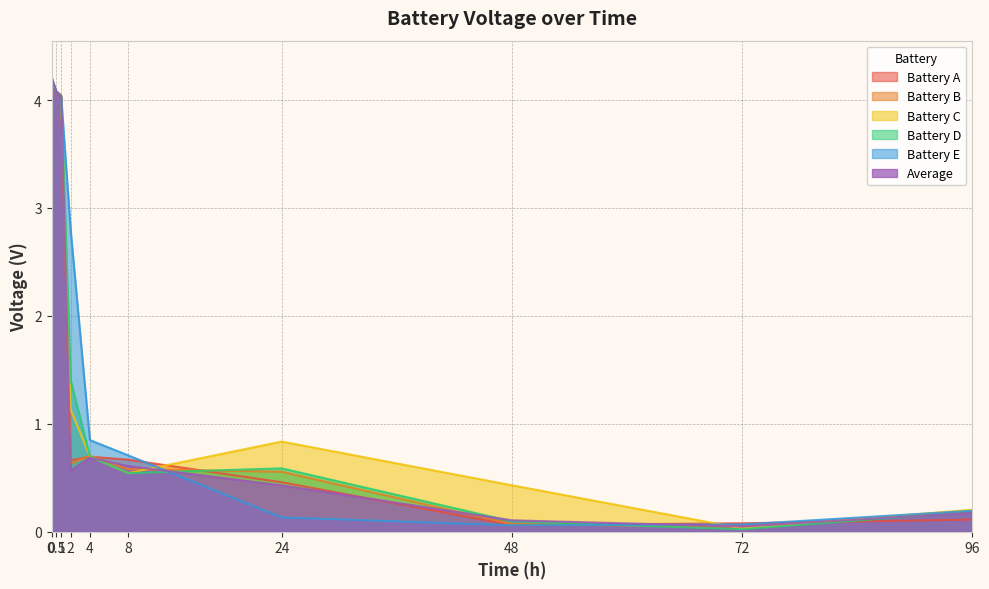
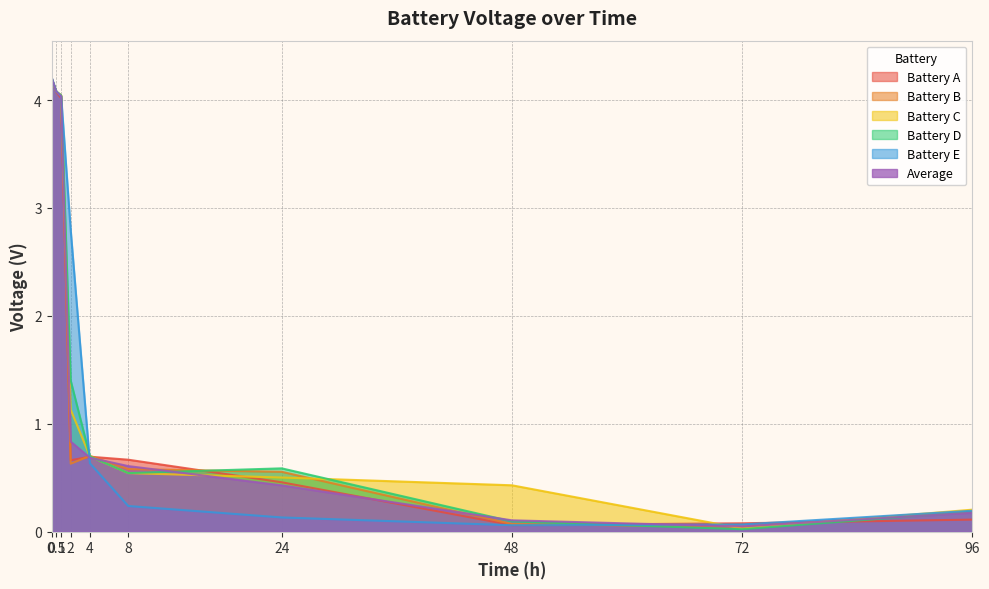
  {
    "Battery C": {
      "2": 1.13,
-     "24": 0.84,
+     "24": 0.50,
      "48": 0.43
    },
    "Battery D": {
      "2": 1.40,
      "24": 0.59
    },
    "Battery E": {
      "2": 2.79,
-     "4": 0.85,
-     "8": 0.71,
+     "4": 0.63,
+     "8": 0.24,
      "24": 0.13
    },
    "Average": {
-     "2": 0.57,
+     "2": 0.83,
      "8": 0.61,
      "24": 0.43
    }
  }
